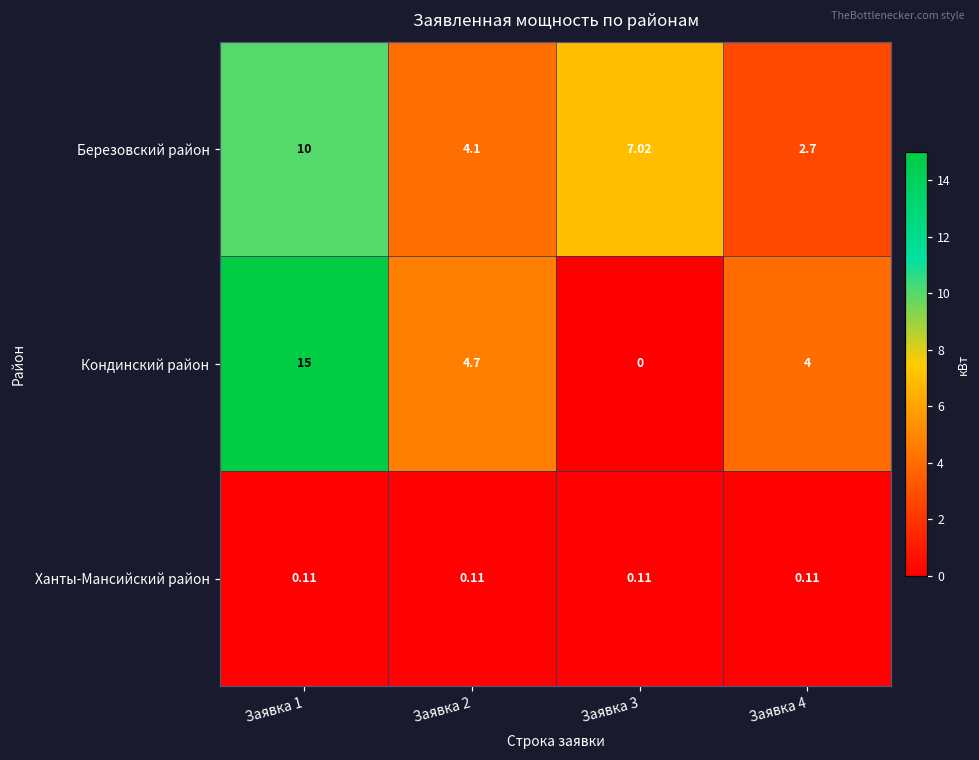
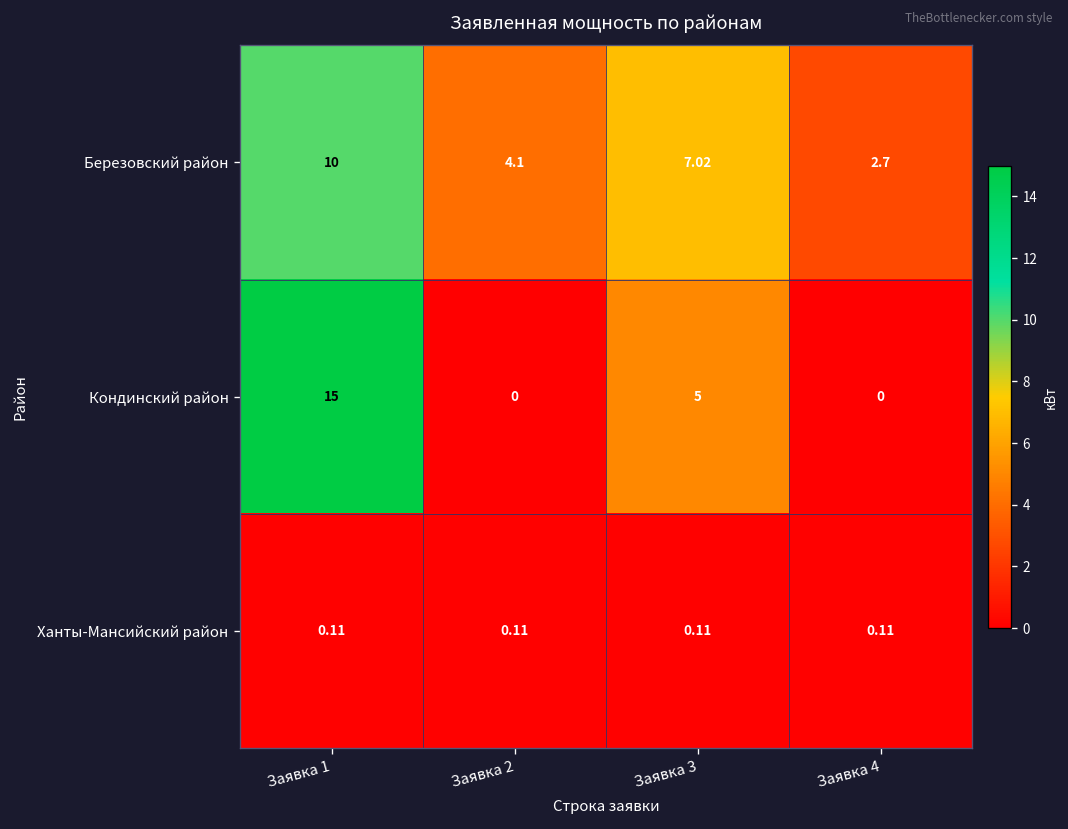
  {
    "Березовский район": {
      "Заявка 1": 10,
      "Заявка 2": 4.1,
      "Заявка 3": 7.02,
      "Заявка 4": 2.7
    },
    "Кондинский район": {
      "Заявка 1": 15,
-     "Заявка 2": 4.7,
-     "Заявка 3": 0,
-     "Заявка 4": 4
+     "Заявка 2": 0,
+     "Заявка 3": 5,
+     "Заявка 4": 0
    },
    "Ханты-Мансийский район": {
      "Заявка 1": 0.11,
      "Заявка 2": 0.11,
      "Заявка 3": 0.11,
      "Заявка 4": 0.11
    }
  }
